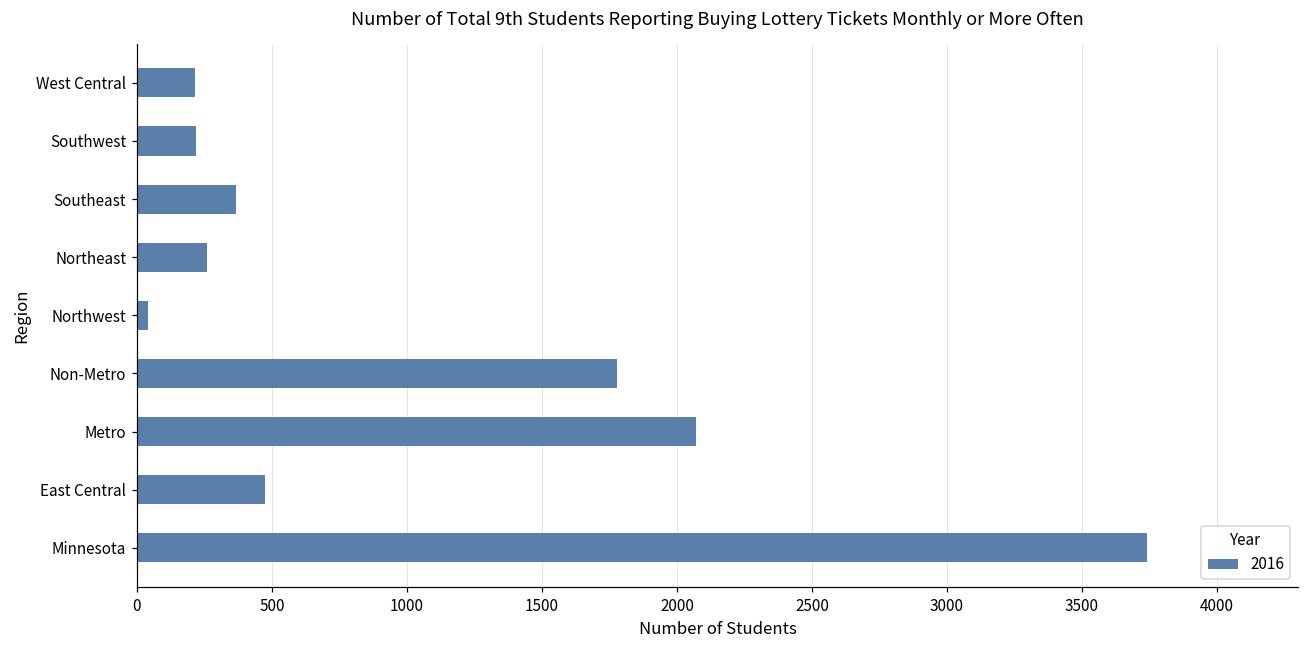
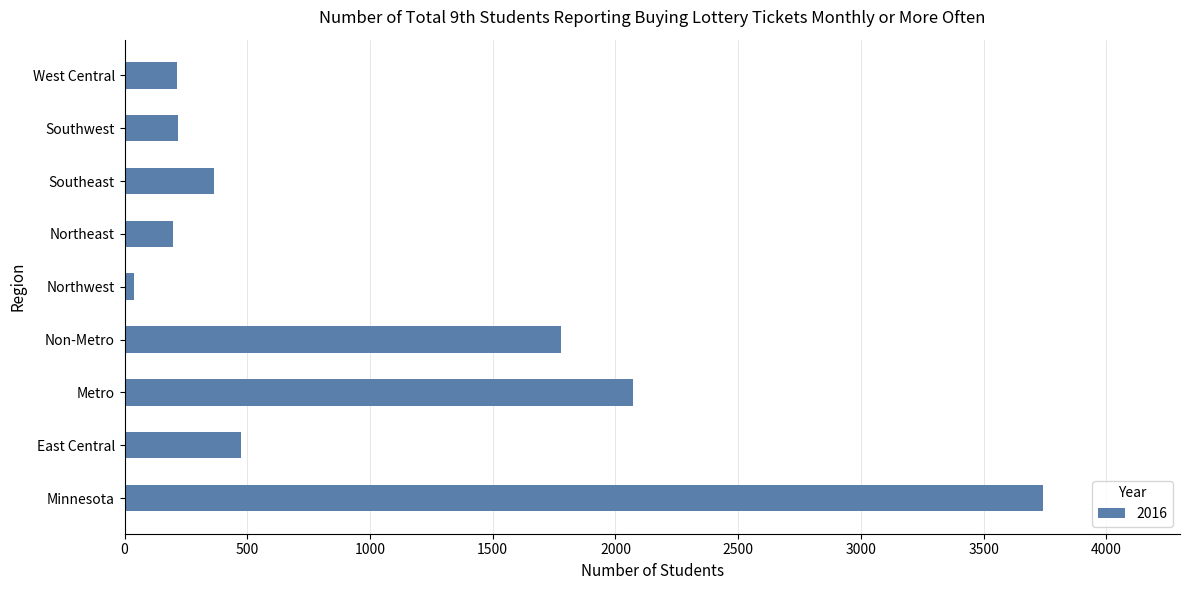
  {
    "West Central": 210,
    "Southwest": 220,
    "Southeast": 370,
-   "Northeast": 260,
+   "Northeast": 200,
    "Northwest": 40,
    "Non-Metro": 1780,
    "Metro": 2070,
    "East Central": 470,
    "Minnesota": 3740
  }
